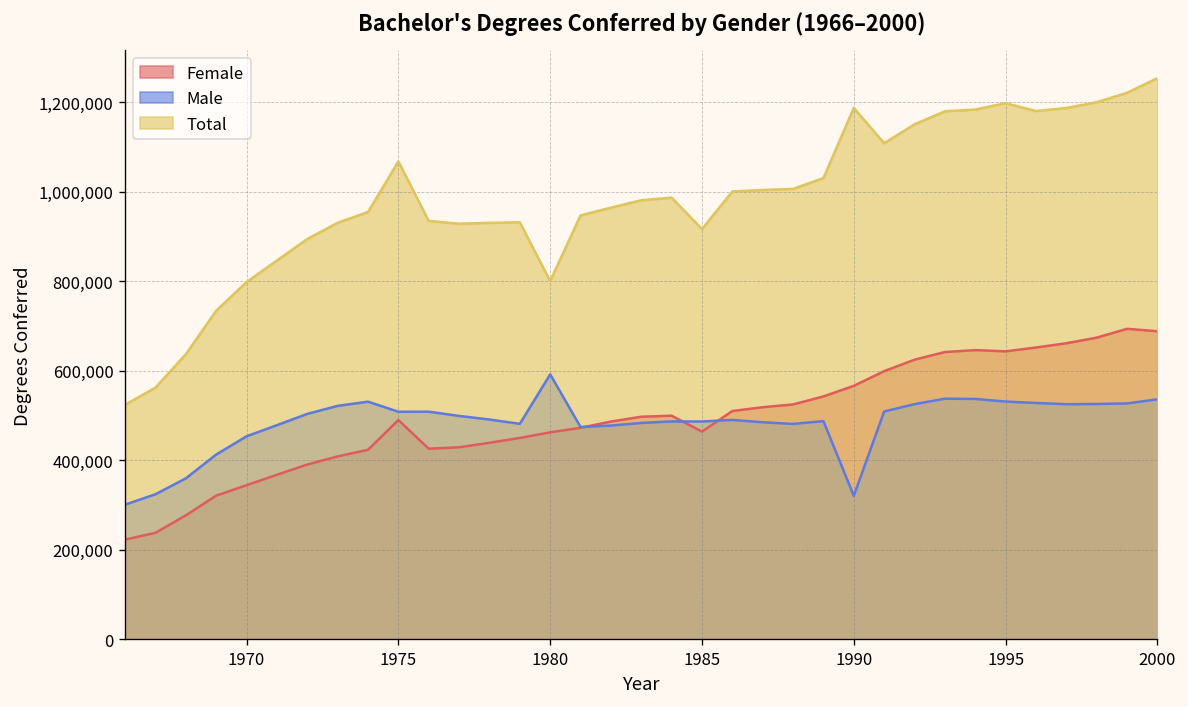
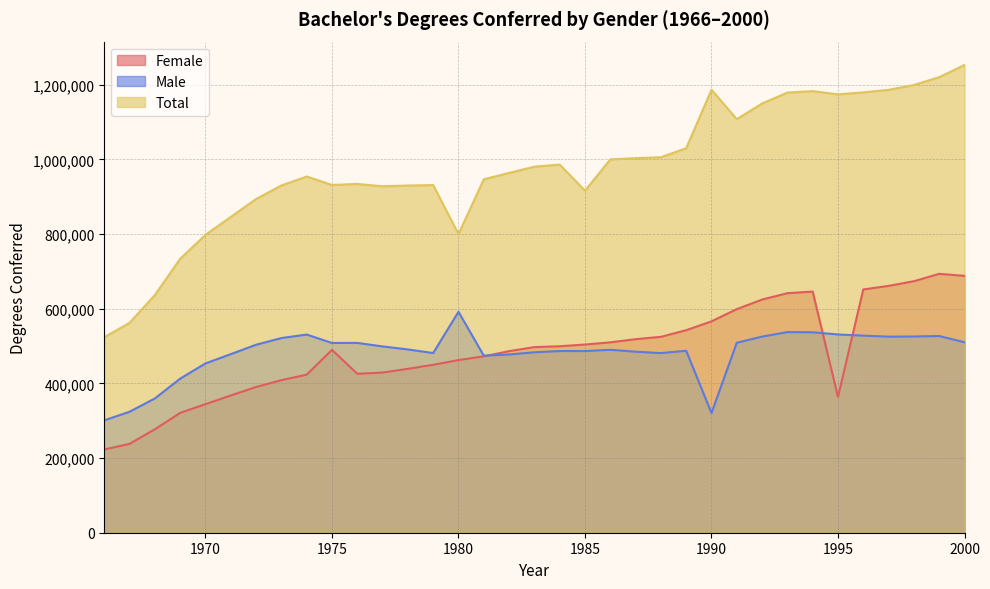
  {
    "Female": {
      "1970": "340,000",
      "1975": "490,000",
      "1980": "460,000",
-     "1985": "460,000",
+     "1985": "500,000",
      "1990": "570,000",
-     "1995": "640,000",
+     "1995": "360,000",
      "2000": "690,000"
    },
    "Male": {
      "1970": "450,000",
      "1975": "510,000",
      "1980": "590,000",
      "1985": "490,000",
      "1990": "320,000",
      "1995": "530,000",
-     "2000": "540,000"
+     "2000": "510,000"
    },
    "Total": {
      "1970": "800,000",
-     "1975": "1,070,000",
+     "1975": "930,000",
      "1980": "800,000",
      "1985": "920,000",
      "1990": "1,190,000",
-     "1995": "1,200,000",
+     "1995": "1,170,000",
      "2000": "1,250,000"
    }
  }
